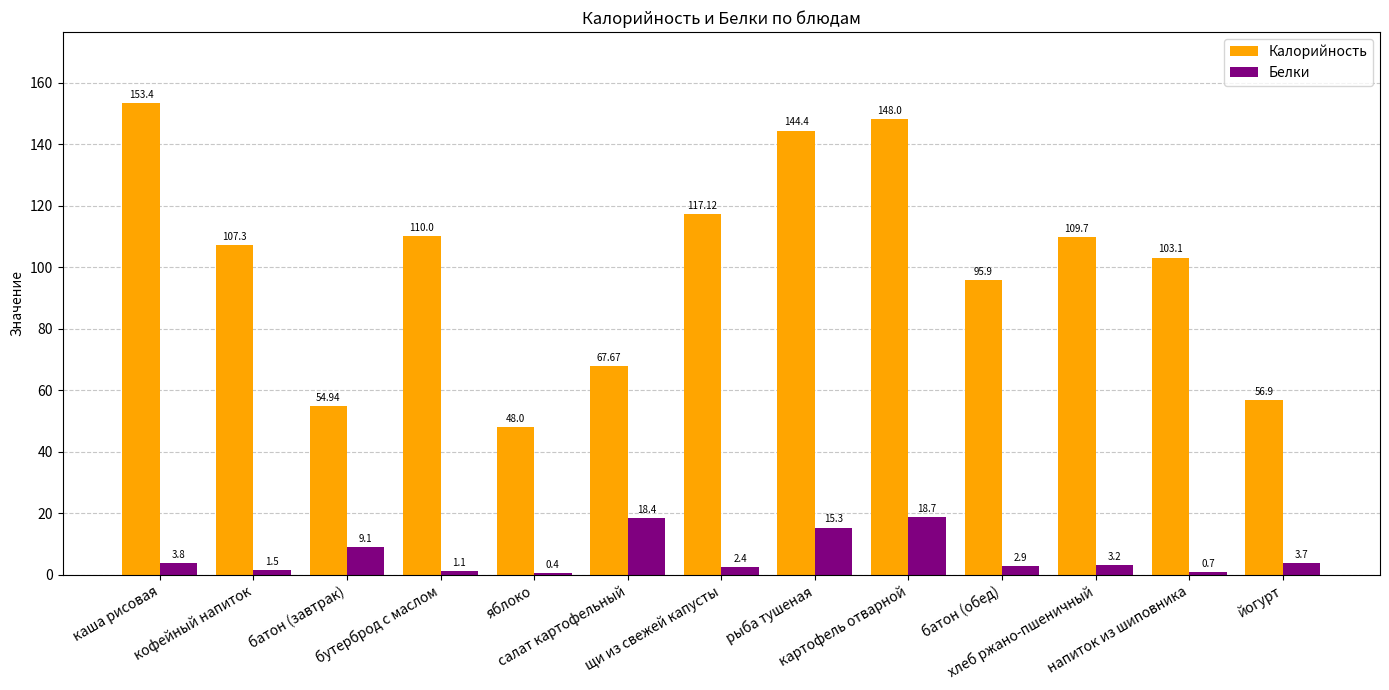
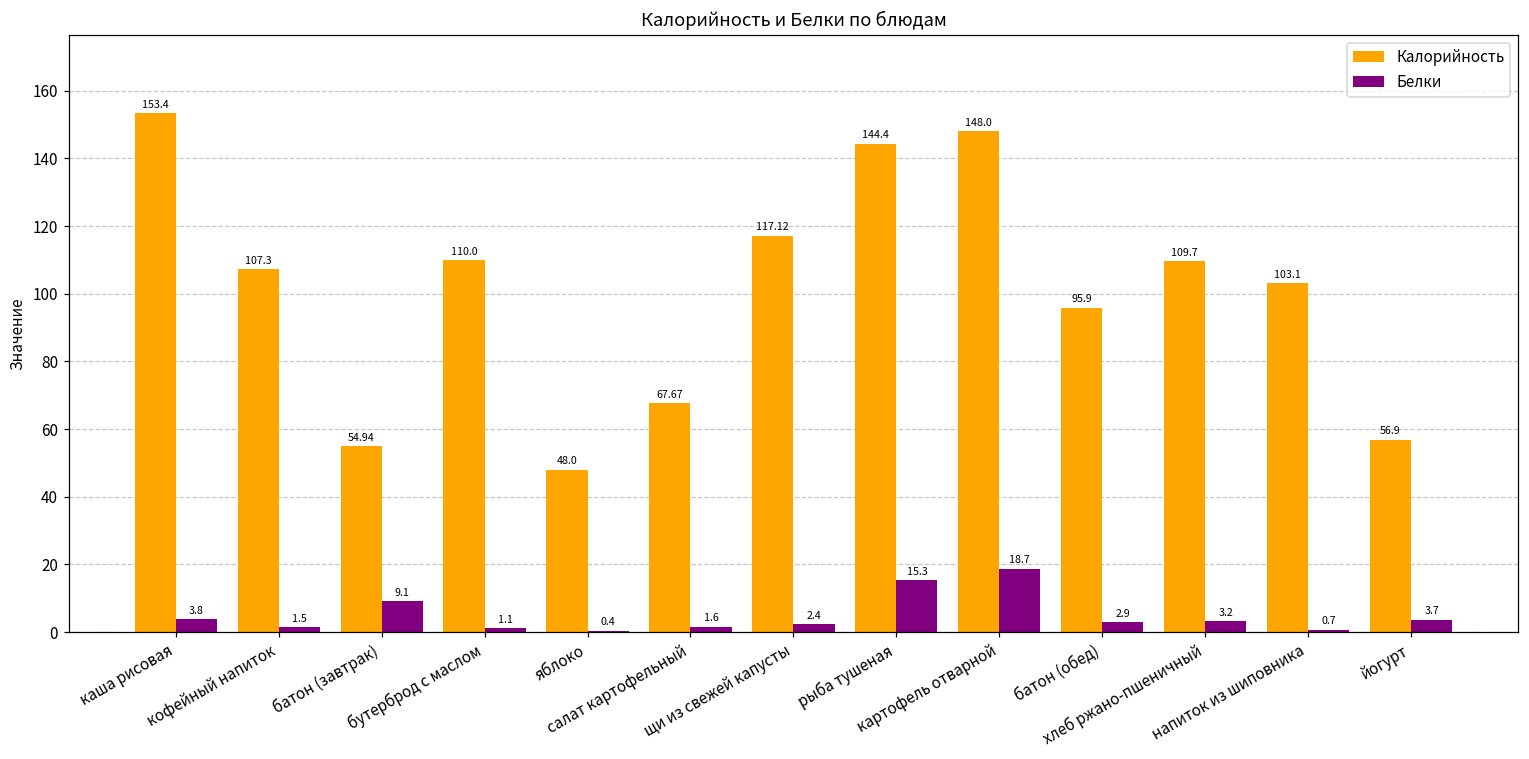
  {
    "Калорийность": {
      "каша рисовая": 153.4,
      "кофейный напиток": 107.3,
      "батон (завтрак)": 54.94,
      "бутерброд с маслом": 110.0,
      "яблоко": 48.0,
      "салат картофельный": 67.67,
      "щи из свежей капусты": 117.12,
      "рыба тушеная": 144.4,
      "картофель отварной": 148.0,
      "батон (обед)": 95.9,
      "хлеб ржано-пшеничный": 109.7,
      "напиток из шиповника": 103.1,
      "йогурт": 56.9
    },
    "Белки": {
      "каша рисовая": 3.8,
      "кофейный напиток": 1.5,
      "батон (завтрак)": 9.1,
      "бутерброд с маслом": 1.1,
      "яблоко": 0.4,
-     "салат картофельный": 18.4,
+     "салат картофельный": 1.6,
      "щи из свежей капусты": 2.4,
      "рыба тушеная": 15.3,
      "картофель отварной": 18.7,
      "батон (обед)": 2.9,
      "хлеб ржано-пшеничный": 3.2,
      "напиток из шиповника": 0.7,
      "йогурт": 3.7
    }
  }
